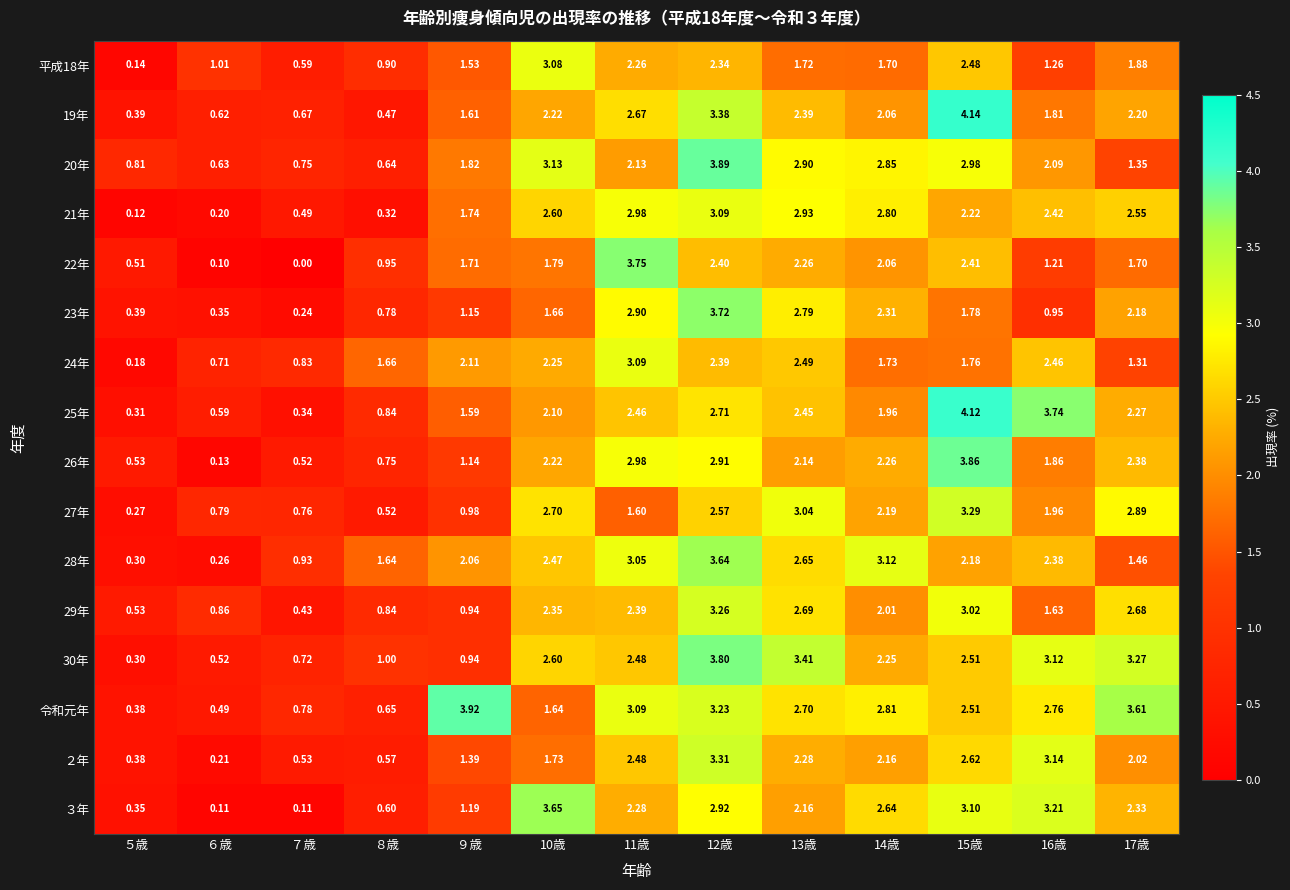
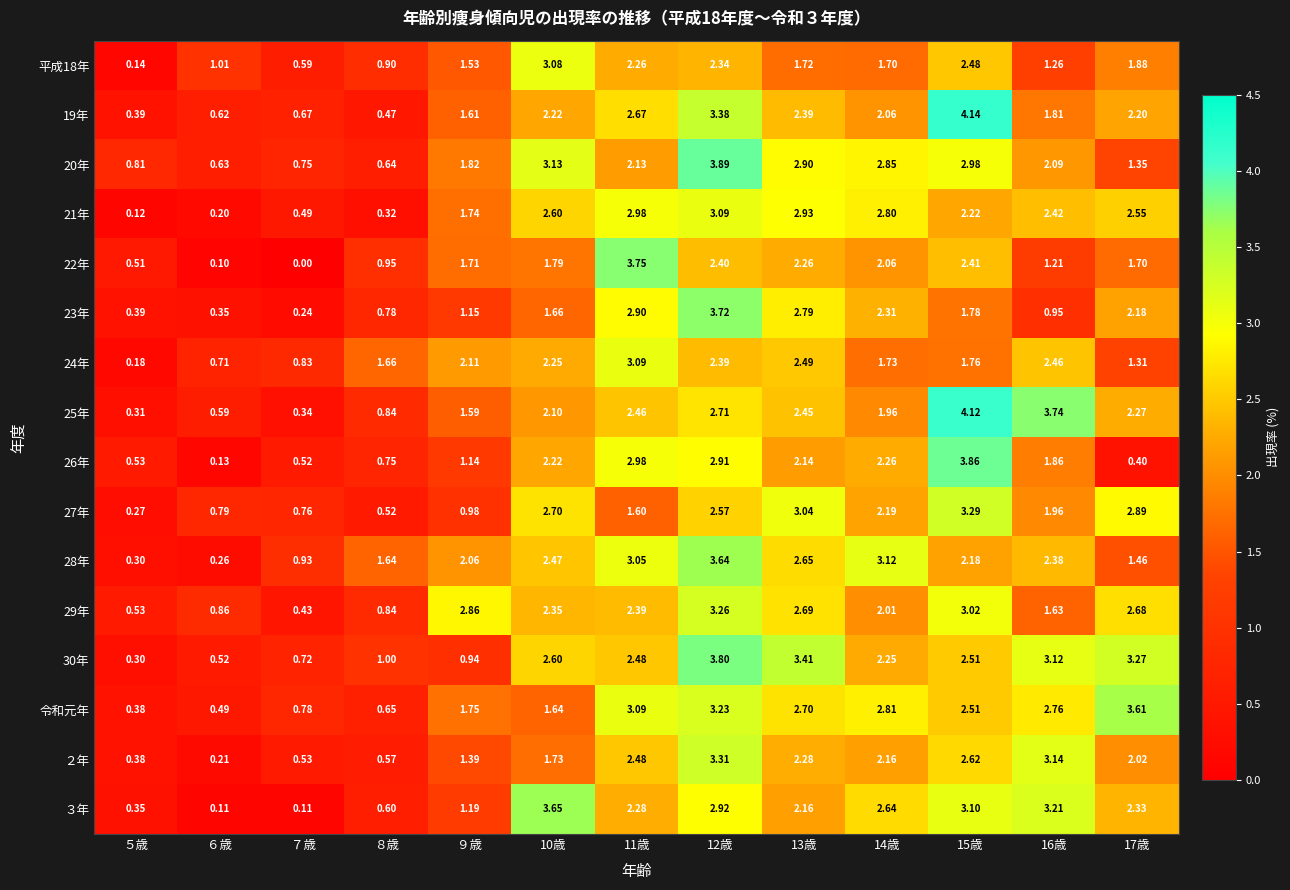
  {
    "26年": {
      "５歳": 0.53,
      "６歳": 0.13,
      "７歳": 0.52,
      "８歳": 0.75,
      "９歳": 1.14,
      "10歳": 2.22,
      "11歳": 2.98,
      "12歳": 2.91,
      "13歳": 2.14,
      "14歳": 2.26,
      "15歳": 3.86,
      "16歳": 1.86,
-     "17歳": 2.38
+     "17歳": 0.40
    },
    "29年": {
      "５歳": 0.53,
      "６歳": 0.86,
      "７歳": 0.43,
      "８歳": 0.84,
-     "９歳": 0.94,
+     "９歳": 2.86,
      "10歳": 2.35,
      "11歳": 2.39,
      "12歳": 3.26,
      "13歳": 2.69,
      "14歳": 2.01,
      "15歳": 3.02,
      "16歳": 1.63,
      "17歳": 2.68
    },
    "令和元年": {
      "５歳": 0.38,
      "６歳": 0.49,
      "７歳": 0.78,
      "８歳": 0.65,
-     "９歳": 3.92,
+     "９歳": 1.75,
      "10歳": 1.64,
      "11歳": 3.09,
      "12歳": 3.23,
      "13歳": 2.70,
      "14歳": 2.81,
      "15歳": 2.51,
      "16歳": 2.76,
      "17歳": 3.61
    }
  }
